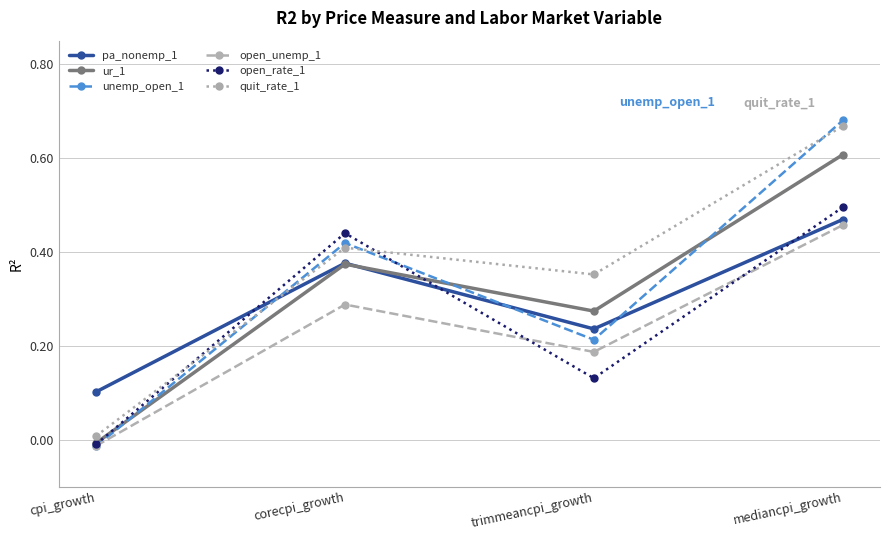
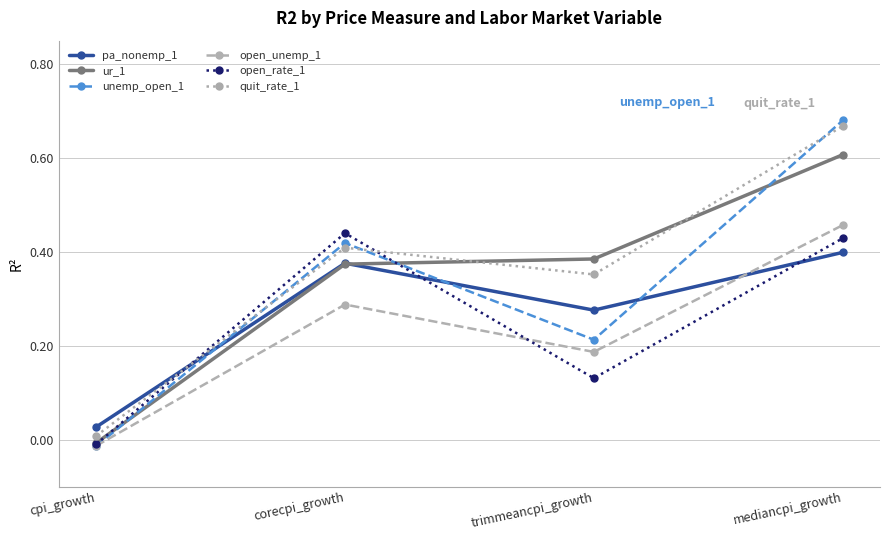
  {
    "pa_nonemp_1": {
-     "cpi_growth": 0.10,
-     "trimmeancpi_growth": 0.24,
-     "mediancpi_growth": 0.47
+     "cpi_growth": 0.03,
+     "trimmeancpi_growth": 0.28,
+     "mediancpi_growth": 0.40
    },
    "ur_1": {
-     "trimmeancpi_growth": 0.27,
+     "trimmeancpi_growth": 0.39,
      "mediancpi_growth": 0.61
    },
    "unemp_open_1": {
      "corecpi_growth": 0.42,
      "trimmeancpi_growth": 0.21,
      "mediancpi_growth": 0.68
    },
    "open_rate_1": {
      "corecpi_growth": 0.44,
      "trimmeancpi_growth": 0.13,
-     "mediancpi_growth": 0.50
+     "mediancpi_growth": 0.43
    }
  }
